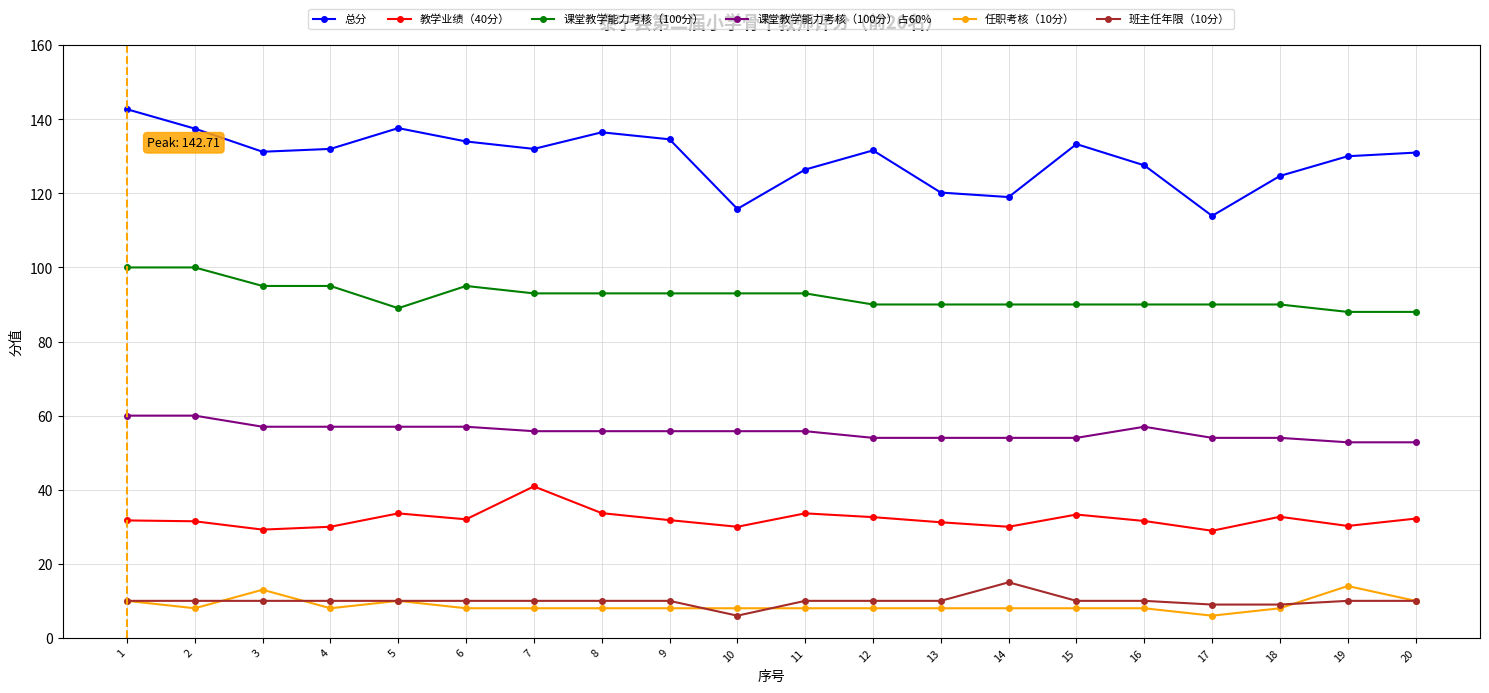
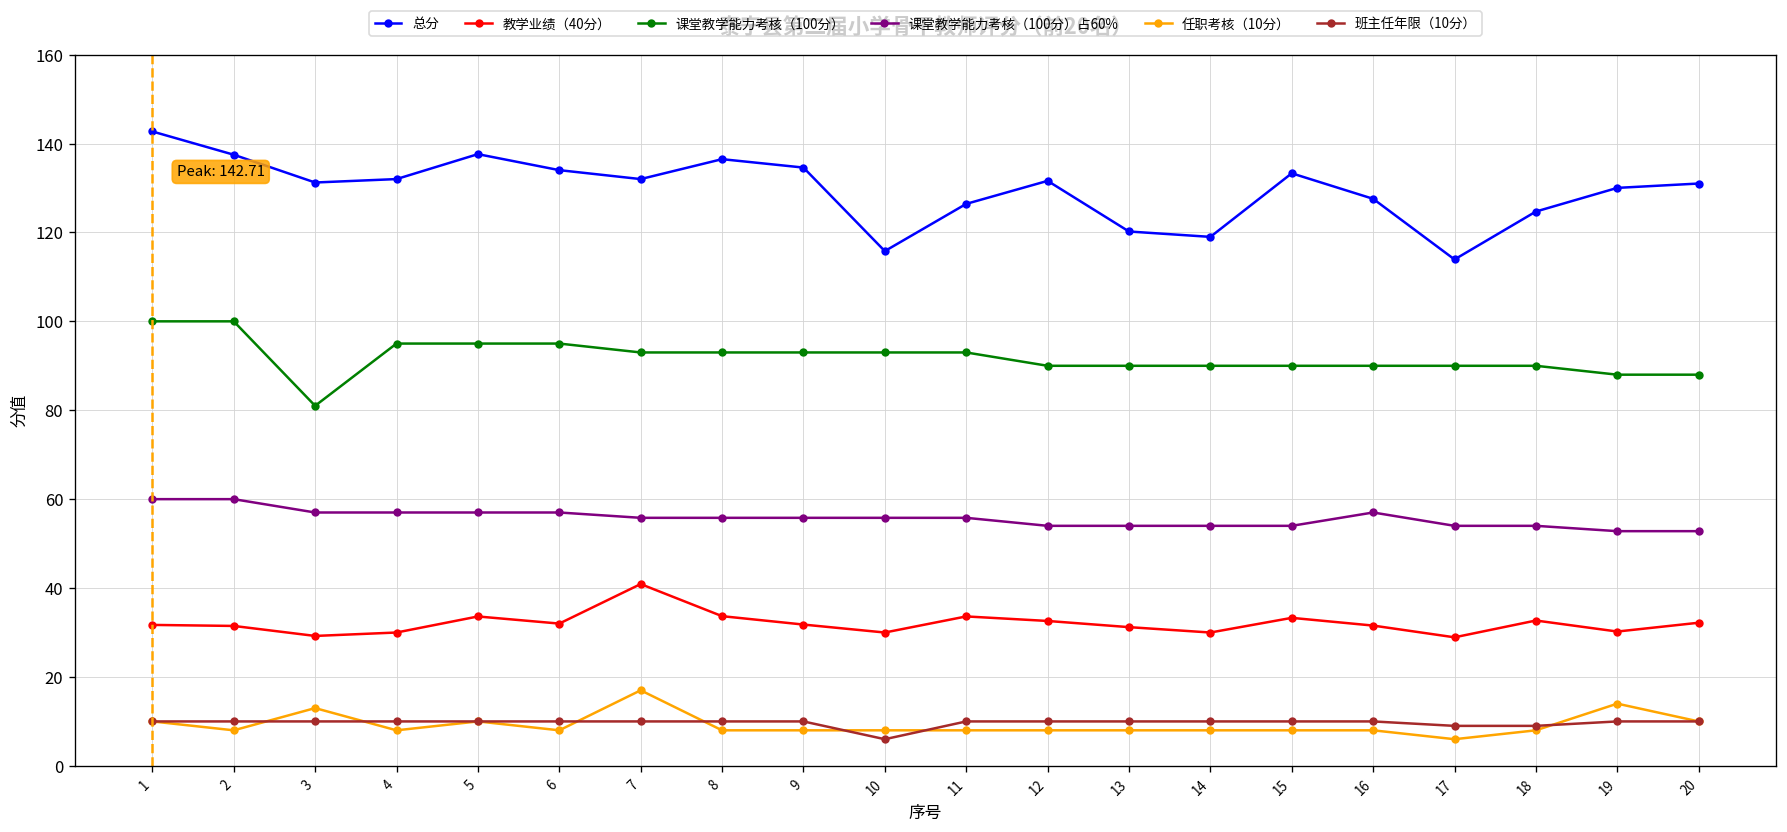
  {
    "总分": {
      "1": 143,
      "3": 131,
      "4": 132,
      "5": 138,
      "6": 134,
      "7": 132,
      "8": 136,
      "9": 135,
      "10": 116,
      "11": 126,
      "12": 132,
      "13": 120,
      "14": 119,
      "15": 133,
      "16": 128,
      "17": 114,
      "18": 125,
      "19": 130,
      "20": 131
    },
    "教学业绩（40分）": {
      "1": 32,
      "2": 31,
      "3": 29,
      "4": 30,
      "5": 34,
      "6": 32,
      "7": 41,
      "8": 34,
      "9": 32,
      "10": 30,
      "11": 34,
      "12": 33,
      "13": 31,
      "14": 30,
      "15": 33,
      "16": 32,
      "17": 29,
      "18": 33,
      "19": 30,
      "20": 32
    },
    "课堂教学能力考核（100分）": {
      "1": 100,
      "2": 100,
-     "3": 95,
+     "3": 81,
      "4": 95,
-     "5": 89,
+     "5": 95,
      "6": 95,
      "7": 93,
      "8": 93,
      "9": 93,
      "10": 93,
      "11": 93,
      "12": 90,
      "13": 90,
      "14": 90,
      "15": 90,
      "16": 90,
      "17": 90,
      "18": 90,
      "19": 88,
      "20": 88
    },
    "课堂教学能力考核（100分）占60%": {
      "1": 60,
      "2": 60,
      "3": 57,
      "4": 57,
      "5": 57,
      "6": 57,
      "7": 56,
      "8": 56,
      "9": 56,
      "10": 56,
      "11": 56,
      "12": 54,
      "13": 54,
      "14": 54,
      "15": 54,
      "16": 57,
      "17": 54,
      "18": 54,
      "19": 53,
      "20": 53
    },
    "任职考核（10分）": {
      "2": 8,
      "3": 13,
      "4": 8,
      "6": 8,
-     "7": 8,
+     "7": 17,
      "8": 8,
      "9": 8,
      "10": 8,
      "11": 8,
      "12": 8,
      "13": 8,
      "14": 8,
      "15": 8,
      "16": 8,
      "17": 6,
      "18": 8,
      "19": 14
    },
    "班主任年限（10分）": {
      "2": 10,
      "3": 10,
      "4": 10,
      "6": 10,
      "7": 10,
      "8": 10,
      "9": 10,
      "10": 6,
      "11": 10,
      "12": 10,
      "13": 10,
-     "14": 15,
+     "14": 10,
      "15": 10,
      "16": 10,
      "17": 9,
      "18": 9,
      "19": 10
    }
  }
